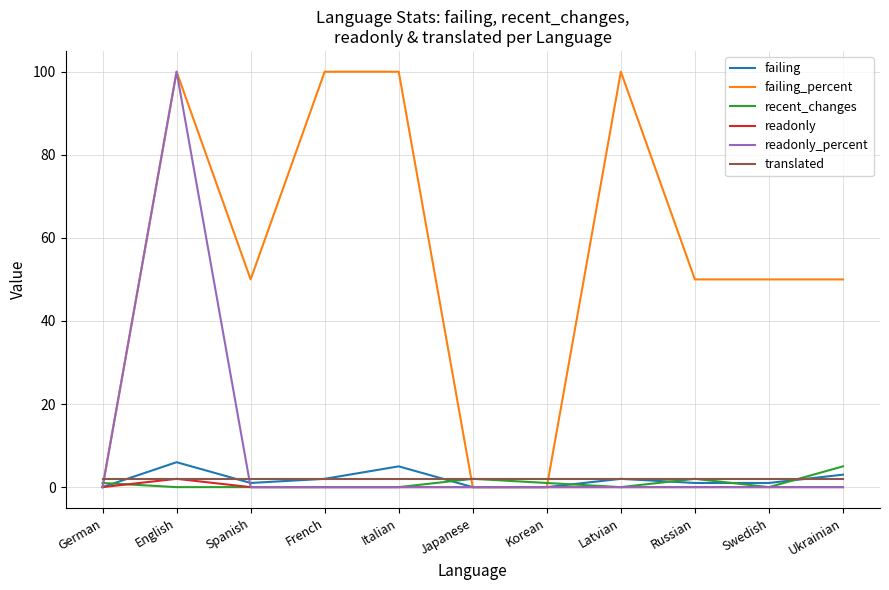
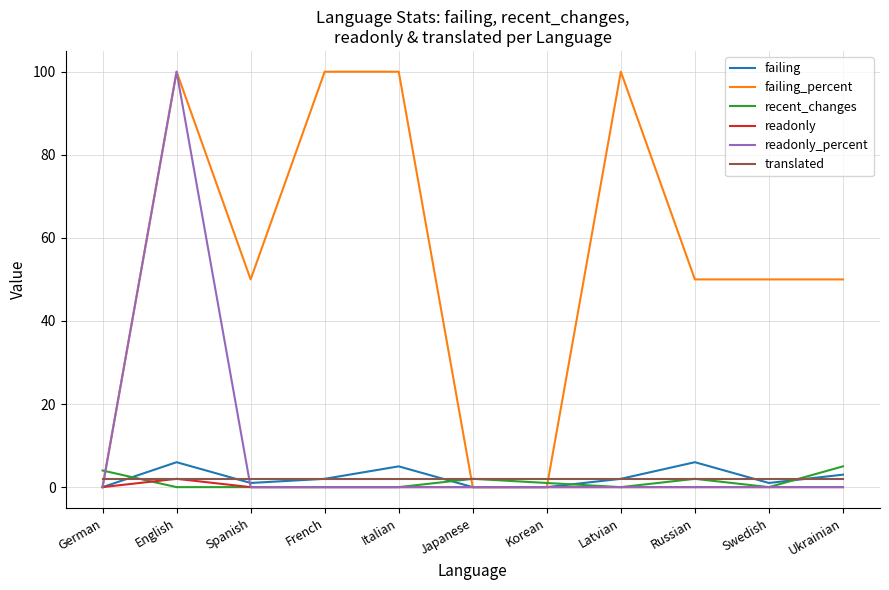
  {
    "failing": {
      "English": 6,
      "Spanish": 1,
      "Italian": 5,
-     "Russian": 1,
+     "Russian": 6,
      "Swedish": 1,
      "Ukrainian": 3
    },
    "failing_percent": {
      "Spanish": 50,
      "French": 100,
      "Italian": 100,
      "Latvian": 100,
      "Russian": 50,
      "Swedish": 50,
      "Ukrainian": 50
    },
    "recent_changes": {
-     "German": 1,
+     "German": 4,
      "English": 0,
      "Korean": 1,
      "Ukrainian": 5
    },
    "translated": {
      "German": 2,
      "Spanish": 2,
      "Italian": 2,
      "Korean": 2,
      "Swedish": 2,
      "Ukrainian": 2
    }
  }
